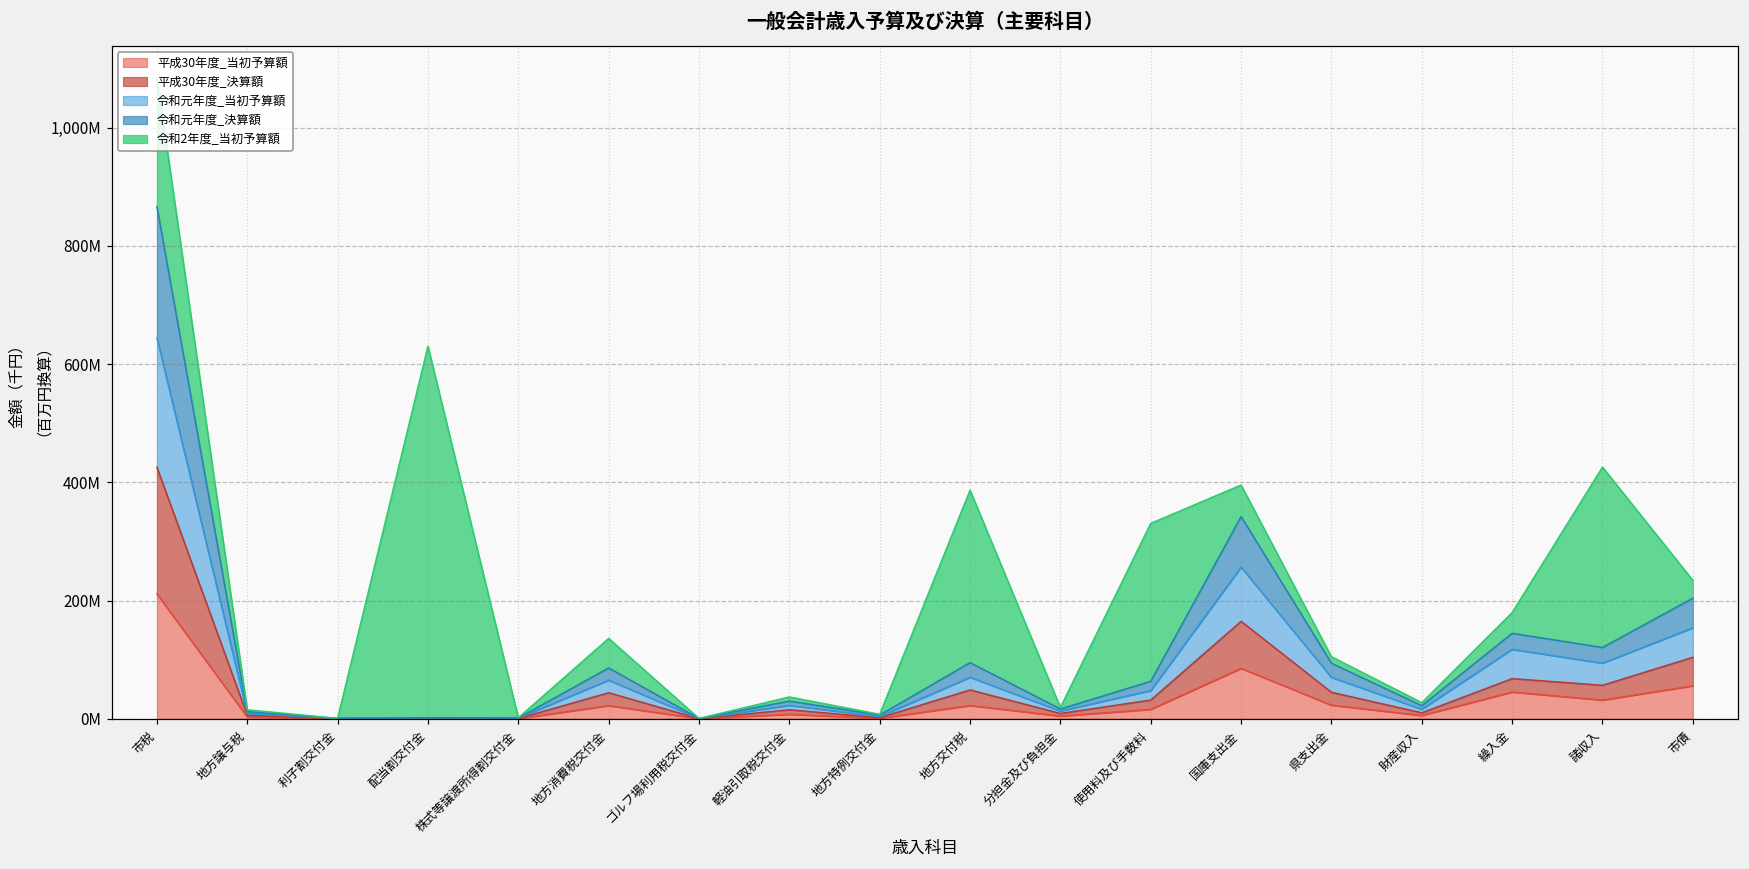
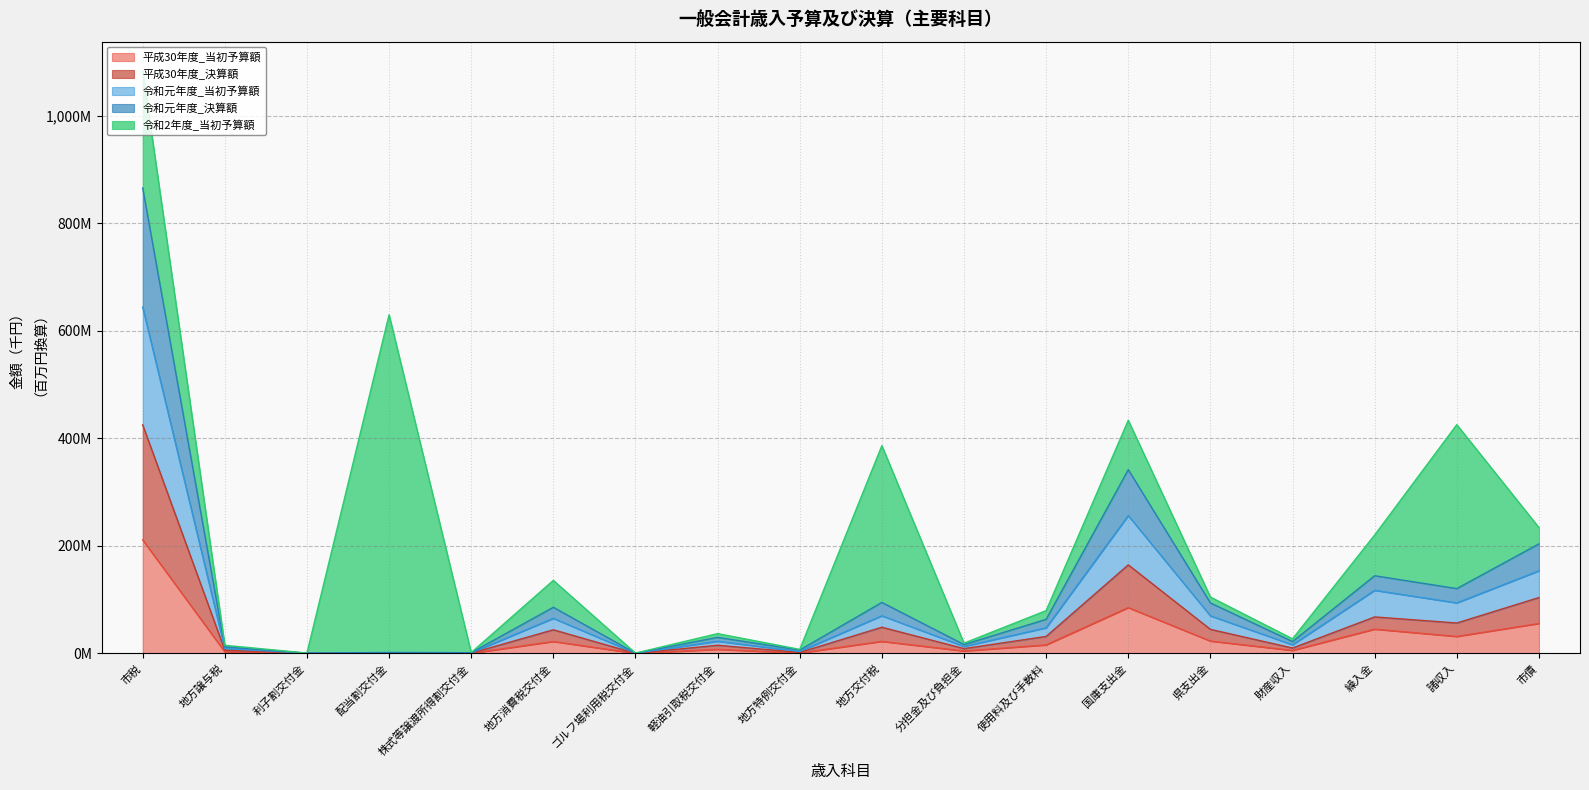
  {
    "令和2年度_当初予算額": {
      "配当割交付金": "630,000,000",
      "地方消費税交付金": "50,000,000",
      "軽油引取税交付金": "10,000,000",
      "地方交付税": "290,000,000",
-     "使用料及び手数料": "270,000,000",
-     "国庫支出金": "50,000,000",
+     "使用料及び手数料": "20,000,000",
+     "国庫支出金": "90,000,000",
      "県支出金": "10,000,000",
      "財産収入": "10,000,000",
-     "繰入金": "30,000,000",
+     "繰入金": "80,000,000",
      "諸収入": "310,000,000",
      "市債": "30,000,000"
    }
  }
